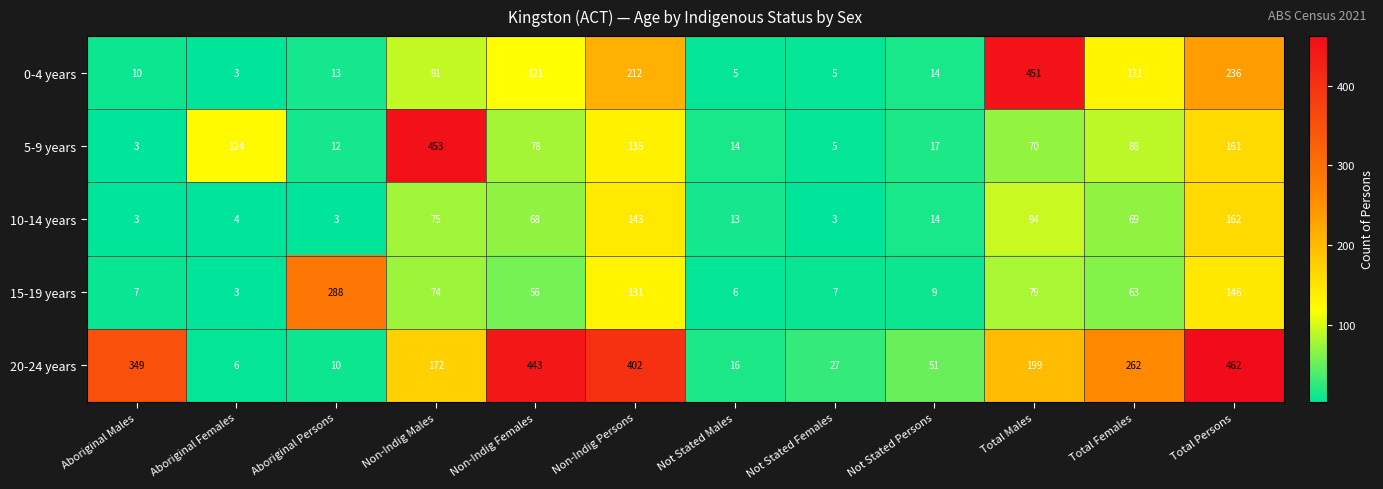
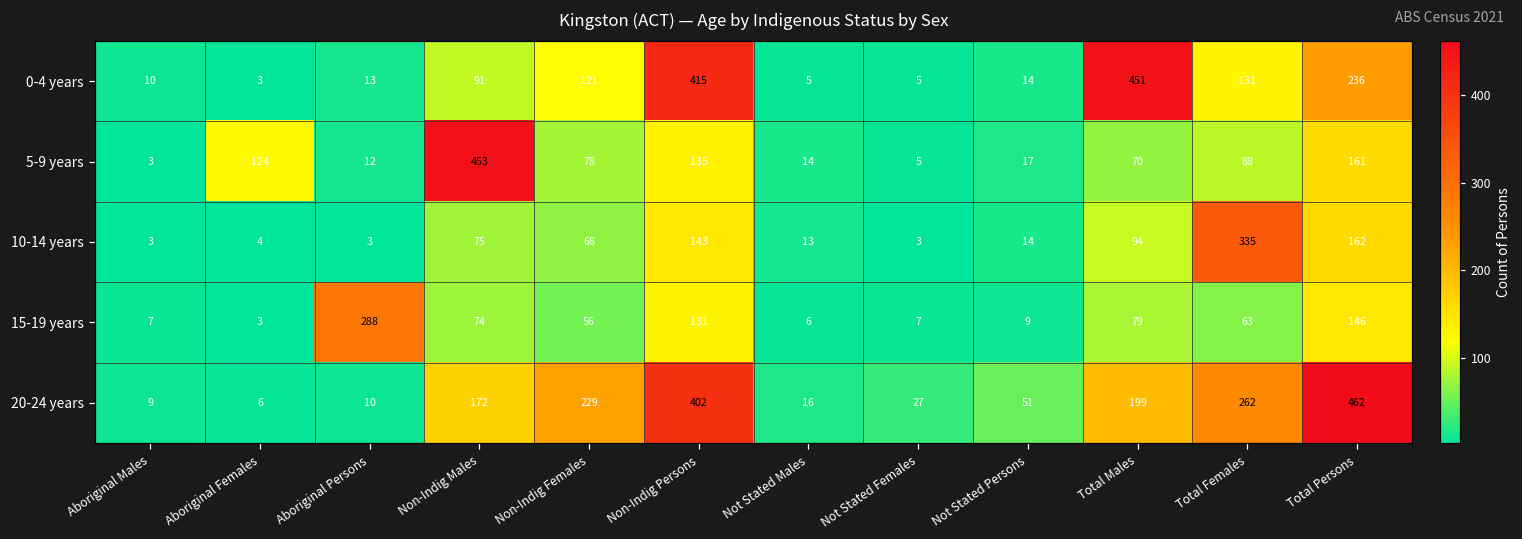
  {
    "0-4 years": {
      "Aboriginal Males": 10,
      "Aboriginal Females": 3,
      "Aboriginal Persons": 13,
      "Non-Indig Males": 91,
      "Non-Indig Females": 121,
-     "Non-Indig Persons": 212,
+     "Non-Indig Persons": 415,
      "Not Stated Males": 5,
      "Not Stated Females": 5,
      "Not Stated Persons": 14,
      "Total Males": 451,
      "Total Females": 131,
      "Total Persons": 236
    },
    "5-9 years": {
      "Aboriginal Males": 3,
      "Aboriginal Females": 124,
      "Aboriginal Persons": 12,
      "Non-Indig Males": 453,
      "Non-Indig Females": 78,
      "Non-Indig Persons": 135,
      "Not Stated Males": 14,
      "Not Stated Females": 5,
      "Not Stated Persons": 17,
      "Total Males": 70,
      "Total Females": 88,
      "Total Persons": 161
    },
    "10-14 years": {
      "Aboriginal Males": 3,
      "Aboriginal Females": 4,
      "Aboriginal Persons": 3,
      "Non-Indig Males": 75,
      "Non-Indig Females": 68,
      "Non-Indig Persons": 143,
      "Not Stated Males": 13,
      "Not Stated Females": 3,
      "Not Stated Persons": 14,
      "Total Males": 94,
-     "Total Females": 69,
+     "Total Females": 335,
      "Total Persons": 162
    },
    "15-19 years": {
      "Aboriginal Males": 7,
      "Aboriginal Females": 3,
      "Aboriginal Persons": 288,
      "Non-Indig Males": 74,
      "Non-Indig Females": 56,
      "Non-Indig Persons": 131,
      "Not Stated Males": 6,
      "Not Stated Females": 7,
      "Not Stated Persons": 9,
      "Total Males": 79,
      "Total Females": 63,
      "Total Persons": 146
    },
    "20-24 years": {
-     "Aboriginal Males": 349,
+     "Aboriginal Males": 9,
      "Aboriginal Females": 6,
      "Aboriginal Persons": 10,
      "Non-Indig Males": 172,
-     "Non-Indig Females": 443,
+     "Non-Indig Females": 229,
      "Non-Indig Persons": 402,
      "Not Stated Males": 16,
      "Not Stated Females": 27,
      "Not Stated Persons": 51,
      "Total Males": 199,
      "Total Females": 262,
      "Total Persons": 462
    }
  }
